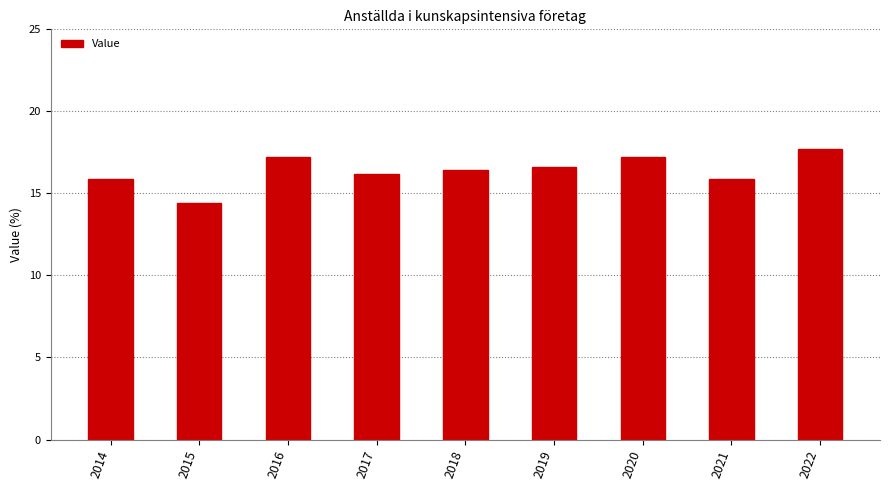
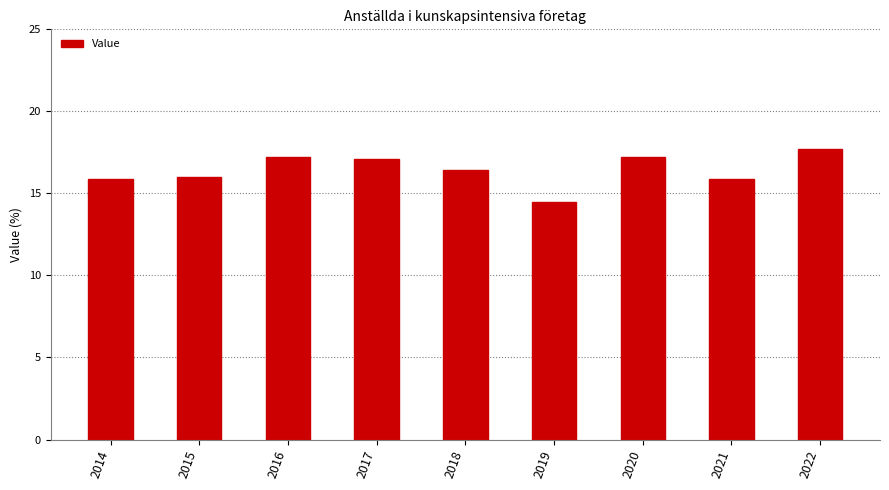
  {
    "2014": 15.9,
-   "2015": 14.4,
+   "2015": 16.0,
    "2016": 17.2,
-   "2017": 16.2,
+   "2017": 17.1,
    "2018": 16.4,
-   "2019": 16.6,
+   "2019": 14.5,
    "2020": 17.2,
    "2021": 15.9,
    "2022": 17.7
  }
